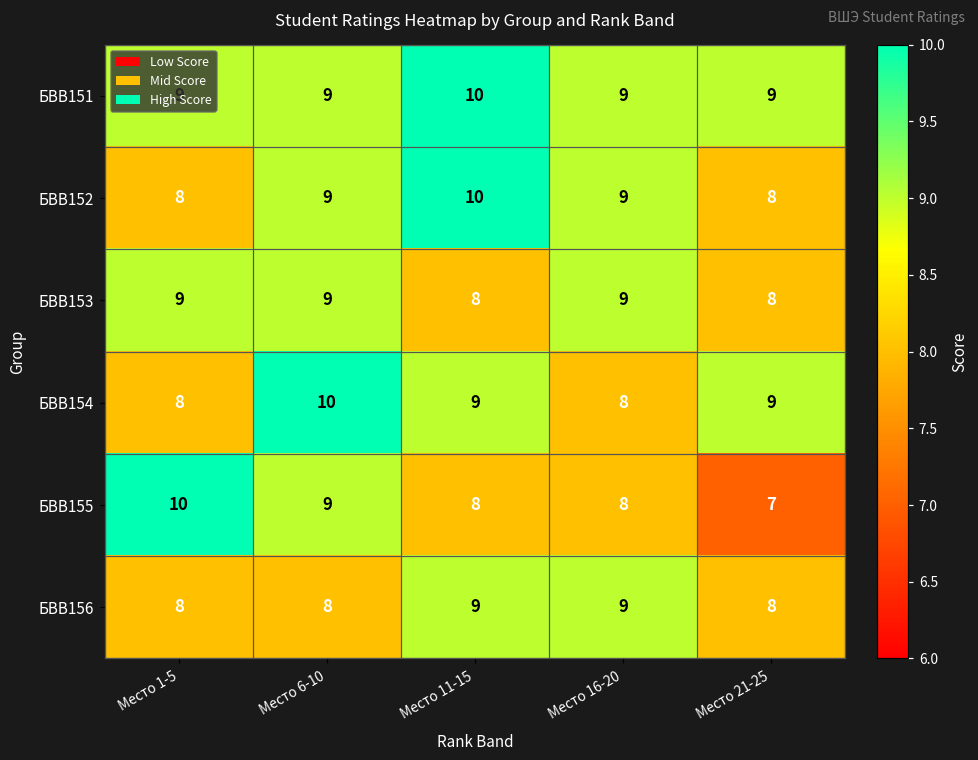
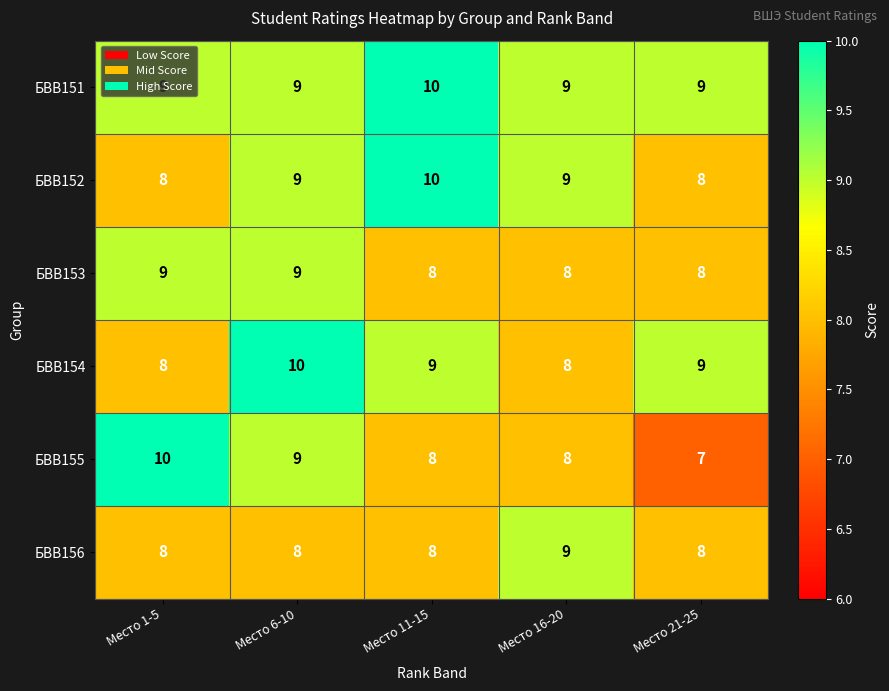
  {
    "БВВ151": {
      "Место 6-10": 9,
      "Место 11-15": 10,
      "Место 16-20": 9,
      "Место 21-25": 9
    },
    "БВВ152": {
      "Место 1-5": 8,
      "Место 6-10": 9,
      "Место 11-15": 10,
      "Место 16-20": 9,
      "Место 21-25": 8
    },
    "БВВ153": {
      "Место 1-5": 9,
      "Место 6-10": 9,
      "Место 11-15": 8,
-     "Место 16-20": 9,
+     "Место 16-20": 8,
      "Место 21-25": 8
    },
    "БВВ154": {
      "Место 1-5": 8,
      "Место 6-10": 10,
      "Место 11-15": 9,
      "Место 16-20": 8,
      "Место 21-25": 9
    },
    "БВВ155": {
      "Место 1-5": 10,
      "Место 6-10": 9,
      "Место 11-15": 8,
      "Место 16-20": 8,
      "Место 21-25": 7
    },
    "БВВ156": {
      "Место 1-5": 8,
      "Место 6-10": 8,
-     "Место 11-15": 9,
+     "Место 11-15": 8,
      "Место 16-20": 9,
      "Место 21-25": 8
    }
  }
